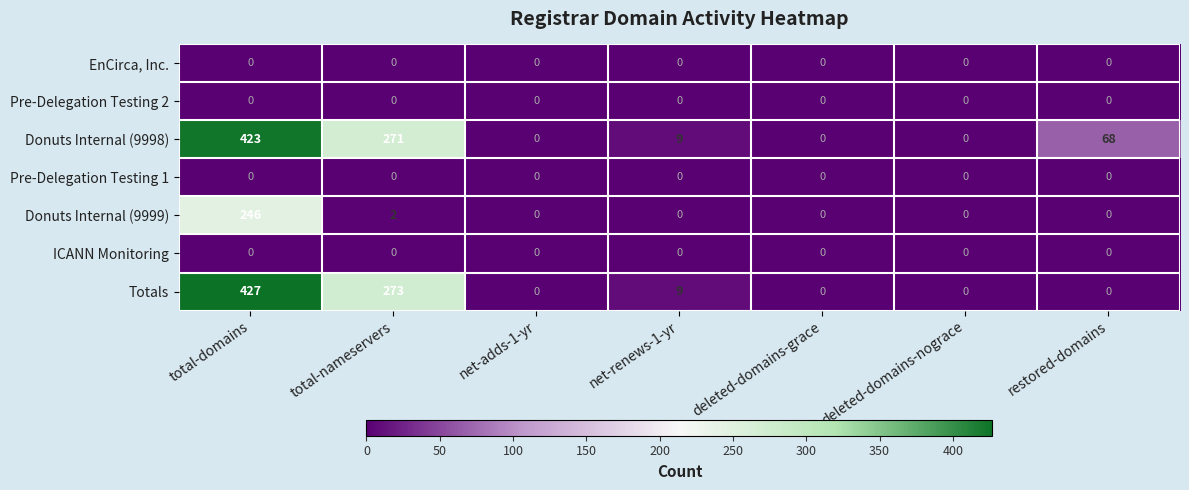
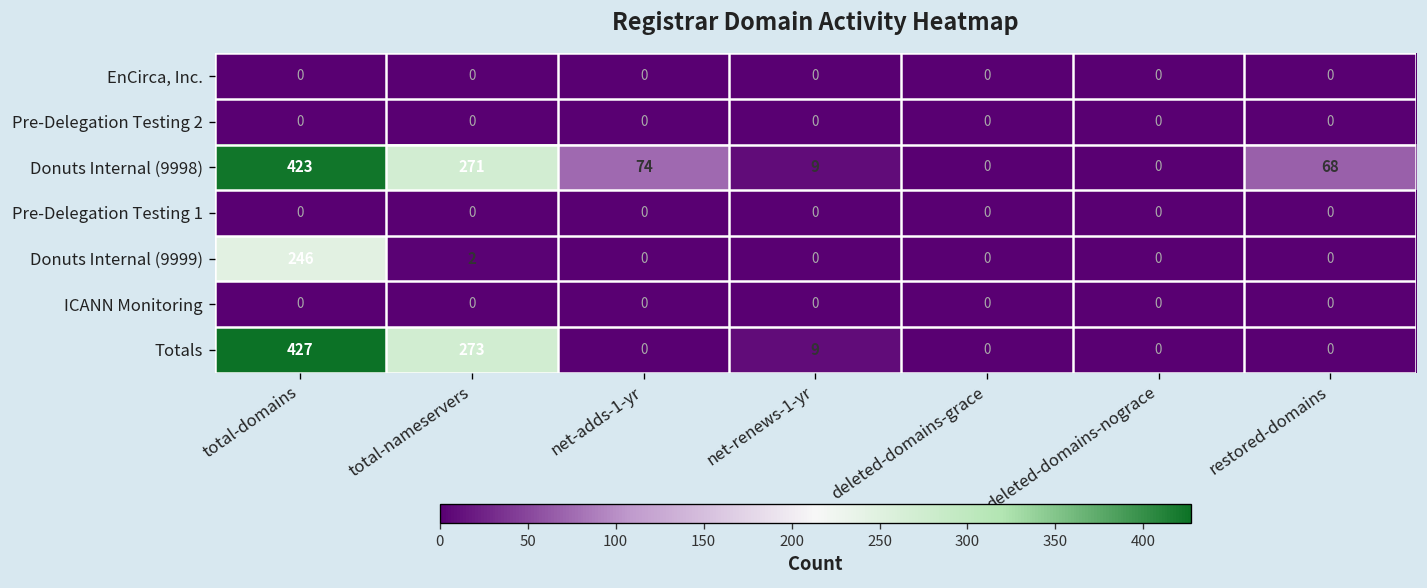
  {
    "EnCirca, Inc.": {
      "total-domains": 0,
      "total-nameservers": 0,
      "net-adds-1-yr": 0,
      "net-renews-1-yr": 0,
      "deleted-domains-grace": 0,
      "deleted-domains-nograce": 0,
      "restored-domains": 0
    },
    "Pre-Delegation Testing 2": {
      "total-domains": 0,
      "total-nameservers": 0,
      "net-adds-1-yr": 0,
      "net-renews-1-yr": 0,
      "deleted-domains-grace": 0,
      "deleted-domains-nograce": 0,
      "restored-domains": 0
    },
    "Donuts Internal (9998)": {
      "total-domains": 423,
-     "net-adds-1-yr": 0,
+     "net-adds-1-yr": 74,
      "net-renews-1-yr": 9,
      "deleted-domains-grace": 0,
      "deleted-domains-nograce": 0,
      "restored-domains": 68
    },
    "Pre-Delegation Testing 1": {
      "total-domains": 0,
      "total-nameservers": 0,
      "net-adds-1-yr": 0,
      "net-renews-1-yr": 0,
      "deleted-domains-grace": 0,
      "deleted-domains-nograce": 0,
      "restored-domains": 0
    },
    "Donuts Internal (9999)": {
      "total-nameservers": 2,
      "net-adds-1-yr": 0,
      "net-renews-1-yr": 0,
      "deleted-domains-grace": 0,
      "deleted-domains-nograce": 0,
      "restored-domains": 0
    },
    "ICANN Monitoring": {
      "total-domains": 0,
      "total-nameservers": 0,
      "net-adds-1-yr": 0,
      "net-renews-1-yr": 0,
      "deleted-domains-grace": 0,
      "deleted-domains-nograce": 0,
      "restored-domains": 0
    },
    "Totals": {
      "total-domains": 427,
      "net-adds-1-yr": 0,
      "net-renews-1-yr": 9,
      "deleted-domains-grace": 0,
      "deleted-domains-nograce": 0,
      "restored-domains": 0
    }
  }
